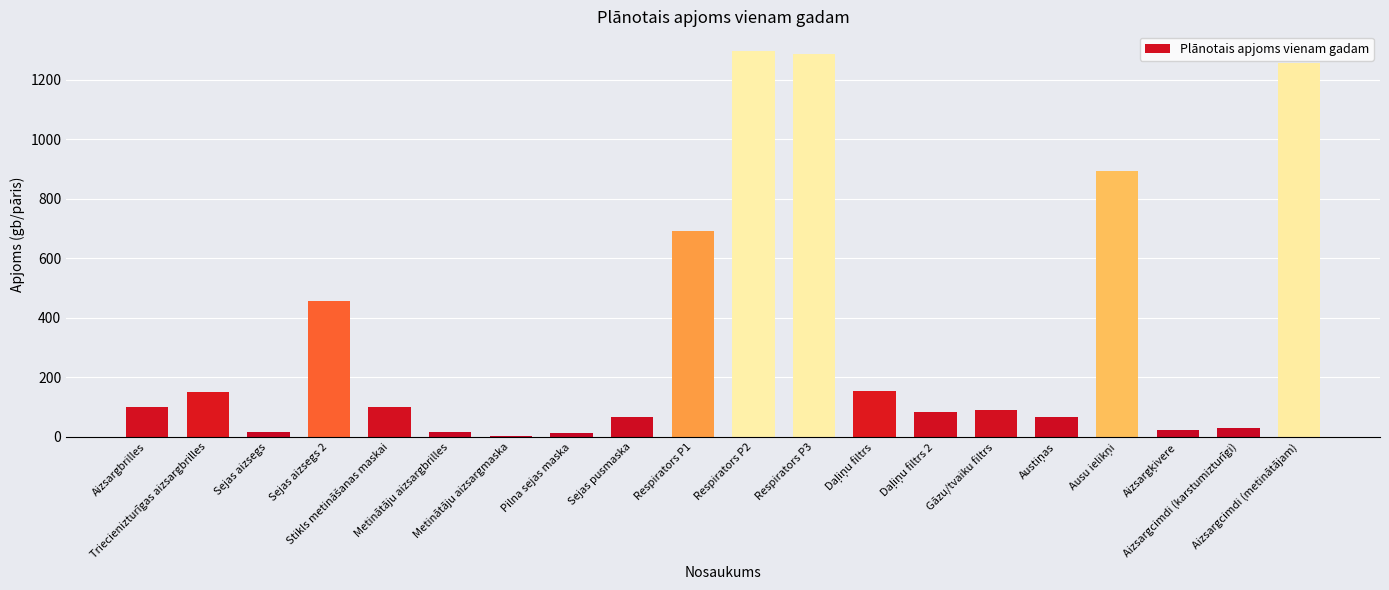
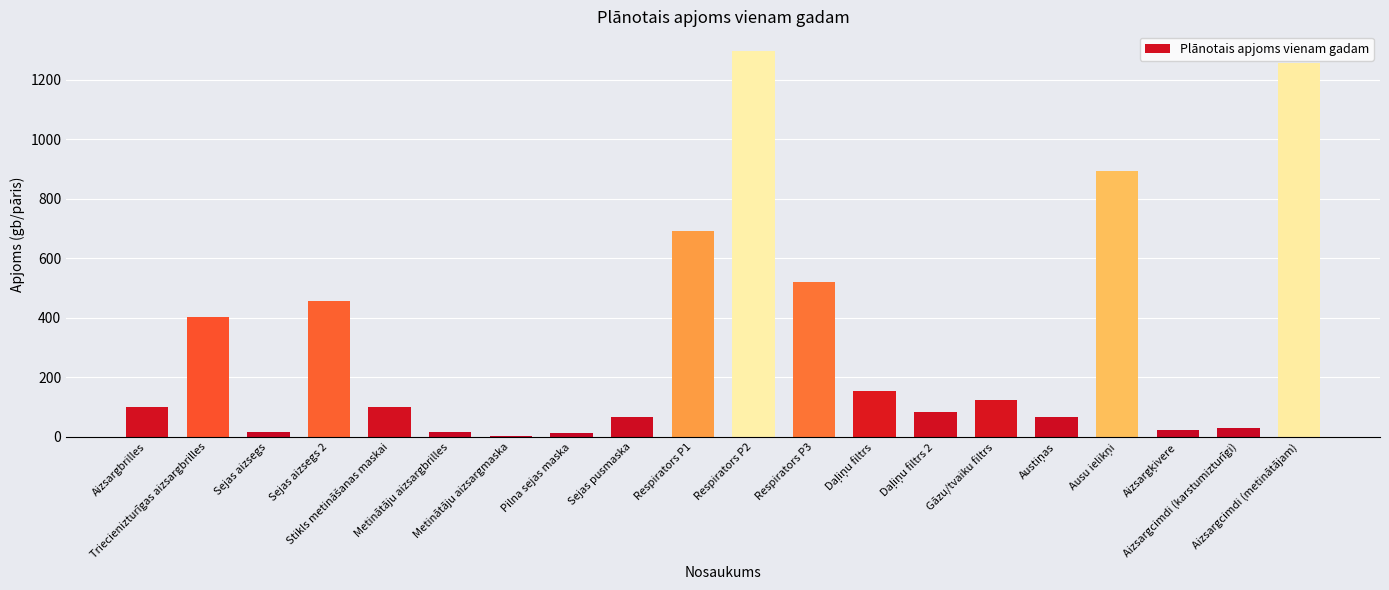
  {
    "Aizsargbrilles": 100,
-   "Triecienizturīgas aizsargbrilles": 150,
+   "Triecienizturīgas aizsargbrilles": 400,
    "Sejas aizsegs": 20,
    "Sejas aizsegs 2": 460,
    "Stikls metināšanas maskai": 100,
    "Metinātāju aizsargbrilles": 20,
    "Pilna sejas maska": 10,
    "Sejas pusmaska": 70,
    "Respirators P1": 690,
    "Respirators P2": 1300,
-   "Respirators P3": 1290,
+   "Respirators P3": 520,
    "Daļiņu filtrs": 160,
    "Daļiņu filtrs 2": 90,
-   "Gāzu/tvaiku filtrs": 90,
+   "Gāzu/tvaiku filtrs": 130,
    "Austiņas": 70,
    "Ausu ielikņi": 890,
    "Aizsargķivere": 30,
    "Aizsargcimdi (karstumizturīgi)": 30,
    "Aizsargcimdi (metinātājam)": 1260
  }
